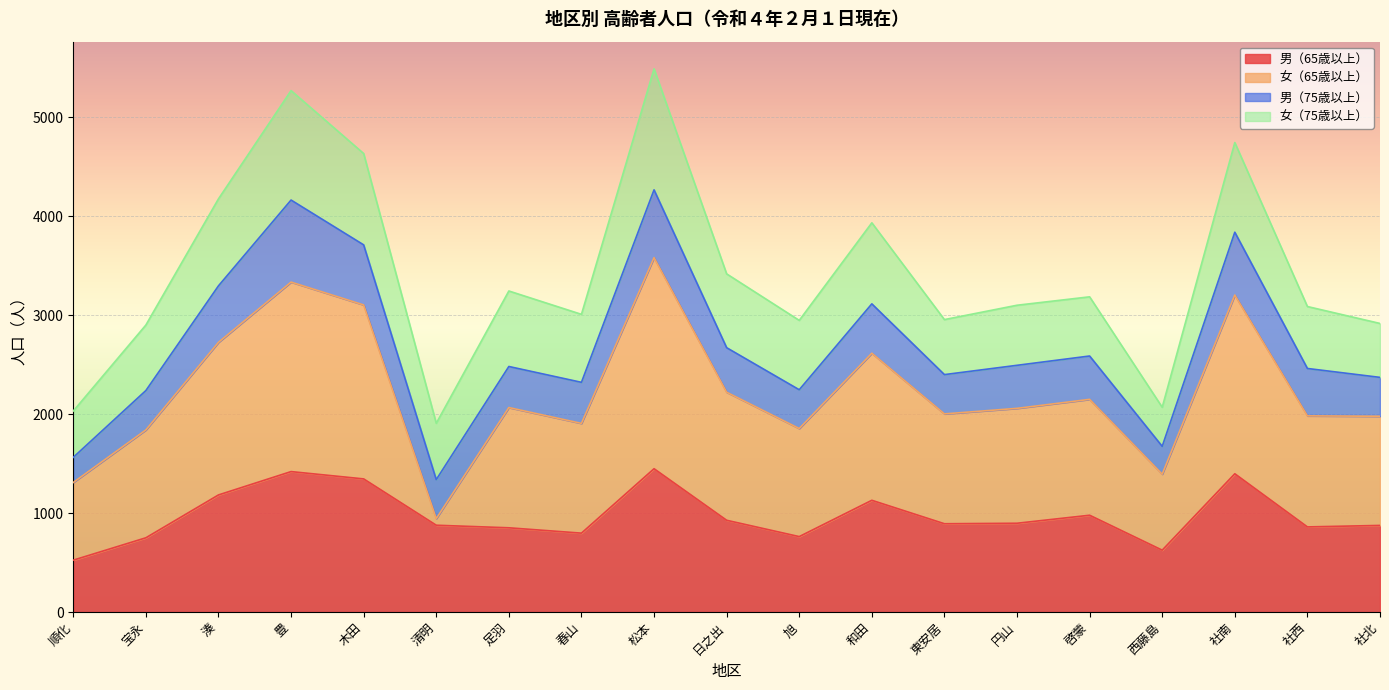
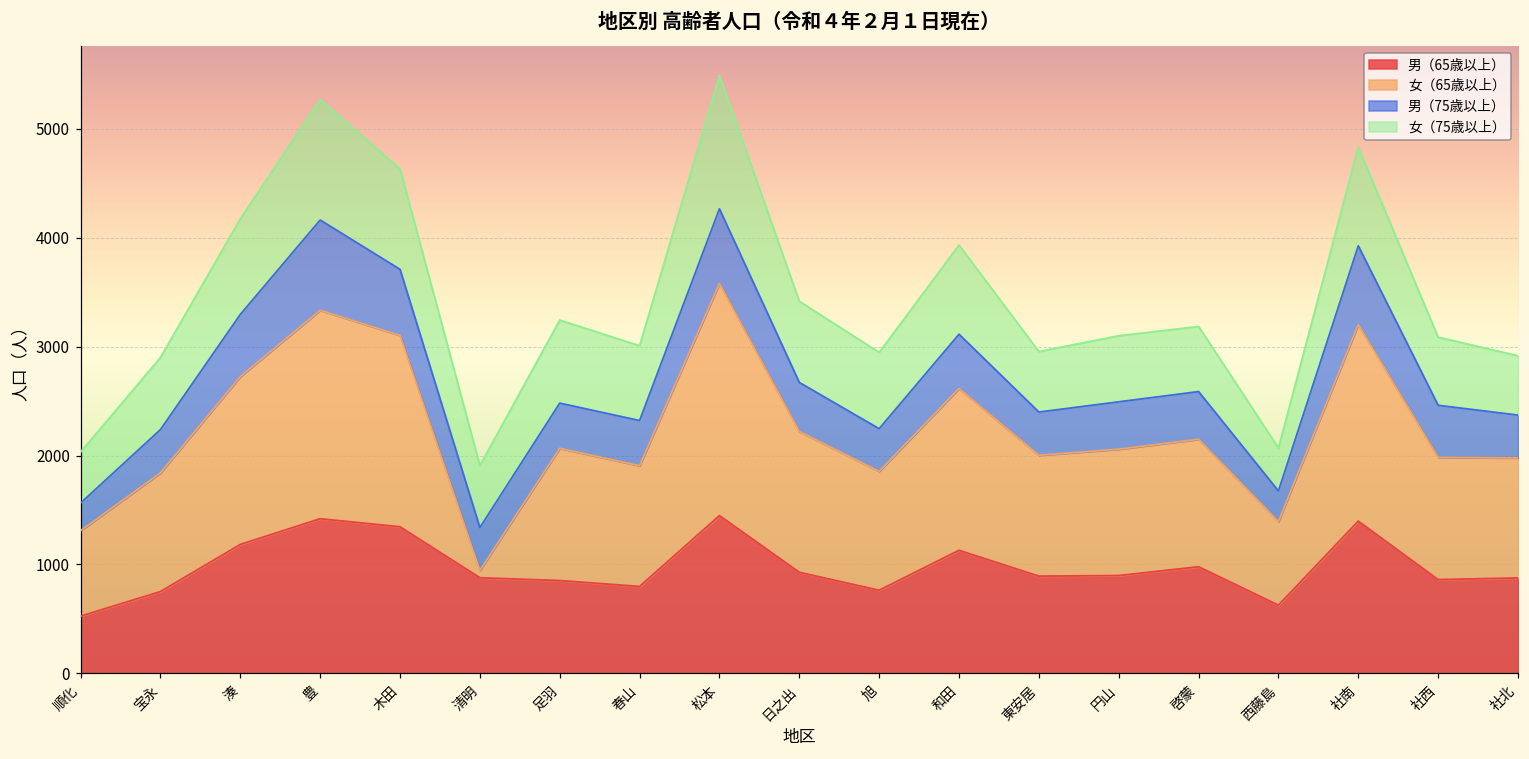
  {
    "男（65歳以上）": {
      "順化": 500,
      "宝永": 800,
      "湊": 1200,
      "豊": 1400,
      "木田": 1300,
      "清明": 900,
      "足羽": 900,
      "春山": 800,
      "松本": 1400,
      "日之出": 900,
      "旭": 800,
      "和田": 1100,
      "東安居": 900,
      "円山": 900,
      "啓蒙": 1000,
      "西藤島": 600,
      "社南": 1400,
      "社西": 900,
      "社北": 900
    },
    "女（65歳以上）": {
      "順化": 800,
      "宝永": 1100,
      "湊": 1500,
      "豊": 1900,
      "木田": 1800,
      "清明": 100,
      "足羽": 1200,
      "春山": 1100,
      "松本": 2100,
      "日之出": 1300,
      "旭": 1100,
      "和田": 1500,
      "東安居": 1100,
      "円山": 1200,
      "啓蒙": 1200,
      "西藤島": 800,
      "社南": 1800,
      "社西": 1100,
      "社北": 1100
    },
    "男（75歳以上）": {
      "順化": 300,
      "宝永": 400,
      "湊": 600,
      "豊": 800,
      "木田": 600,
      "清明": 400,
      "足羽": 400,
      "春山": 400,
      "松本": 700,
      "日之出": 500,
      "旭": 400,
      "和田": 500,
      "東安居": 400,
      "円山": 400,
      "啓蒙": 400,
      "西藤島": 300,
-     "社南": 600,
+     "社南": 700,
      "社西": 500,
      "社北": 400
    },
    "女（75歳以上）": {
      "順化": 500,
      "宝永": 700,
      "湊": 900,
      "豊": 1100,
      "木田": 900,
      "清明": 600,
      "足羽": 800,
      "春山": 700,
      "松本": 1200,
      "日之出": 700,
      "旭": 700,
      "和田": 800,
      "東安居": 600,
      "円山": 600,
      "啓蒙": 600,
      "西藤島": 400,
      "社南": 900,
      "社西": 600,
      "社北": 500
    }
  }
